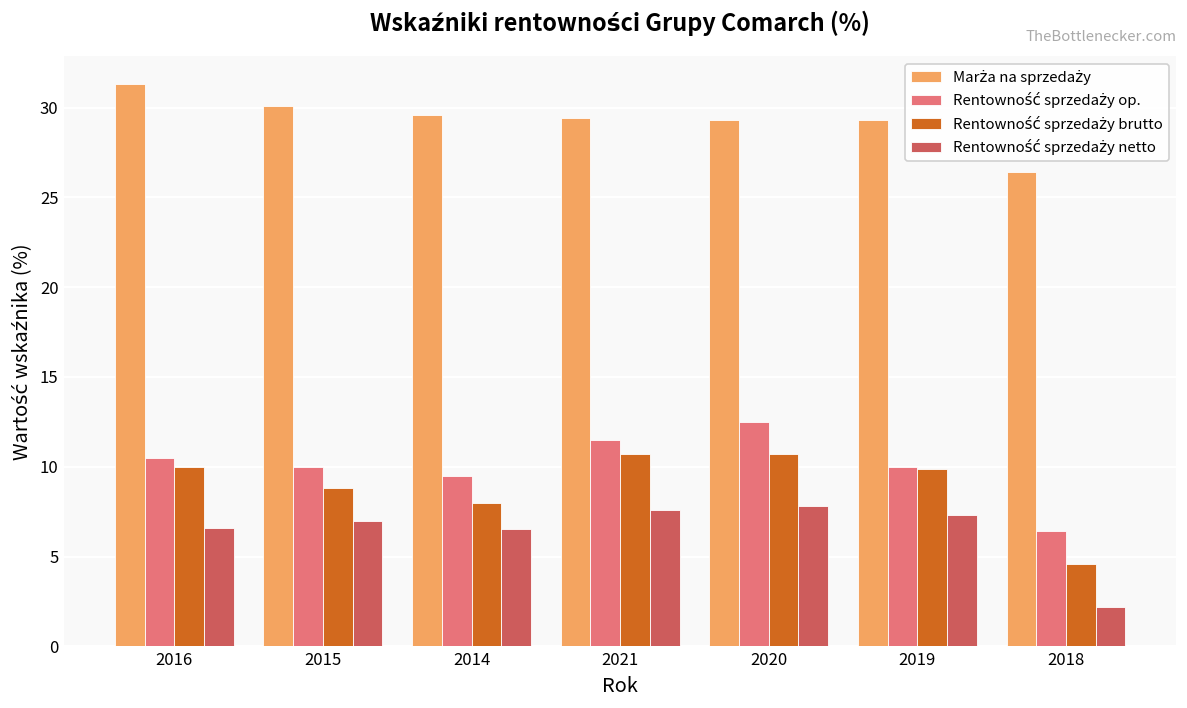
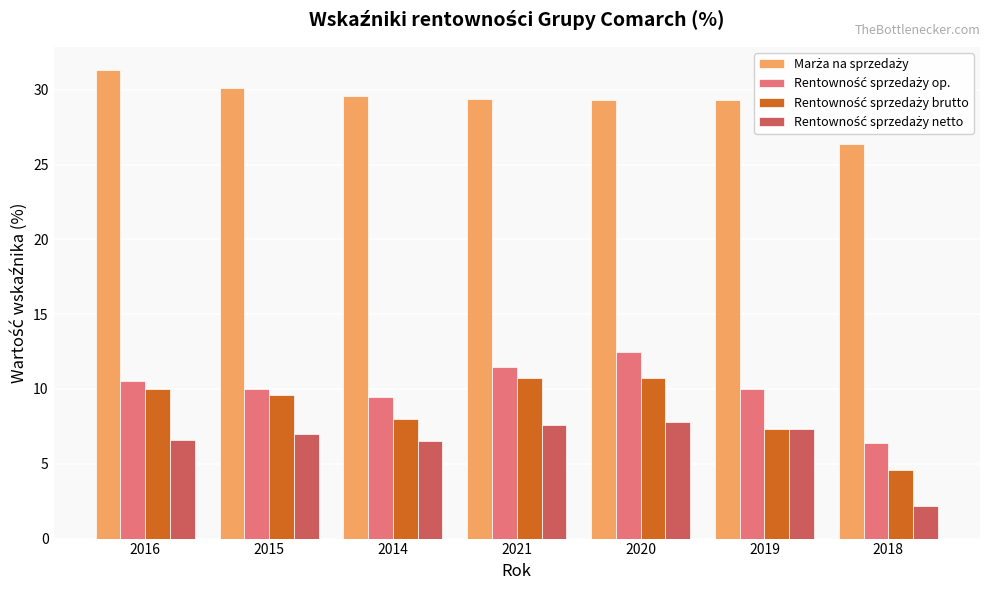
  {
    "Rentowność sprzedaży brutto": {
      "2016": 10.0,
-     "2015": 8.8,
+     "2015": 9.6,
      "2014": 8.0,
      "2021": 10.7,
      "2020": 10.7,
-     "2019": 9.9,
+     "2019": 7.3,
      "2018": 4.6
    }
  }
